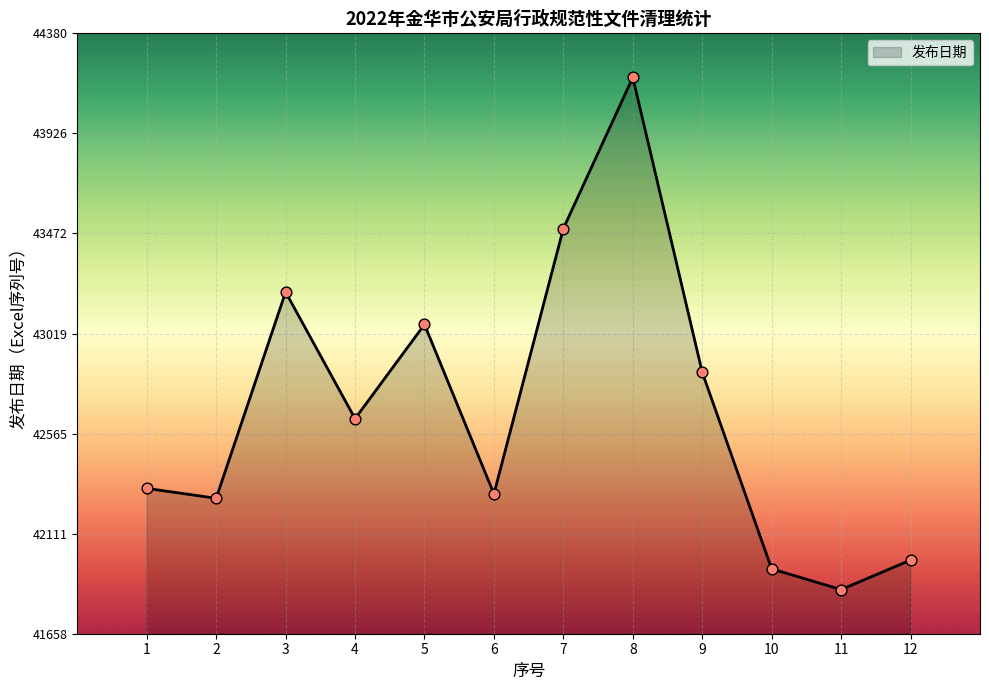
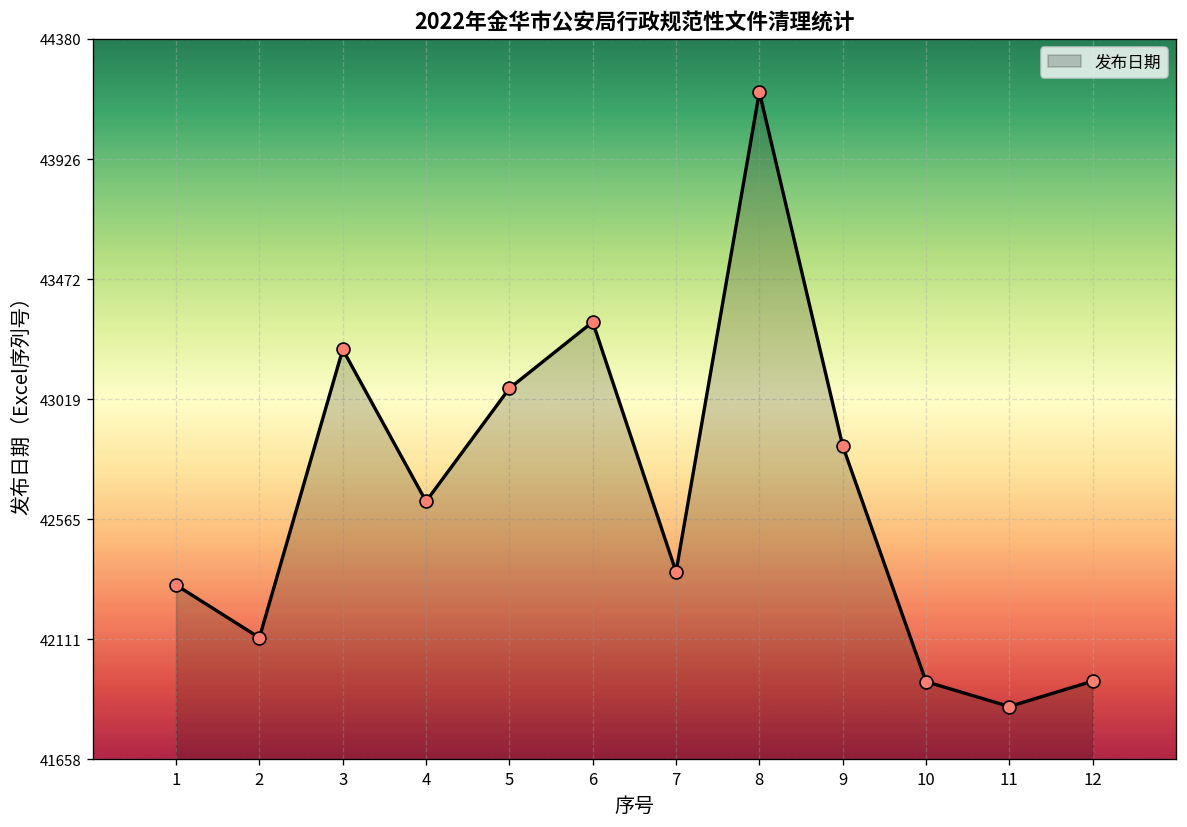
  {
    "1": 42320,
-   "2": 42270,
+   "2": 42120,
    "3": 43210,
    "4": 42630,
    "5": 43060,
-   "6": 42290,
-   "7": 43500,
+   "6": 43310,
+   "7": 42370,
    "8": 44180,
    "9": 42840,
    "10": 41950,
    "11": 41860,
-   "12": 41990
+   "12": 41950
  }
